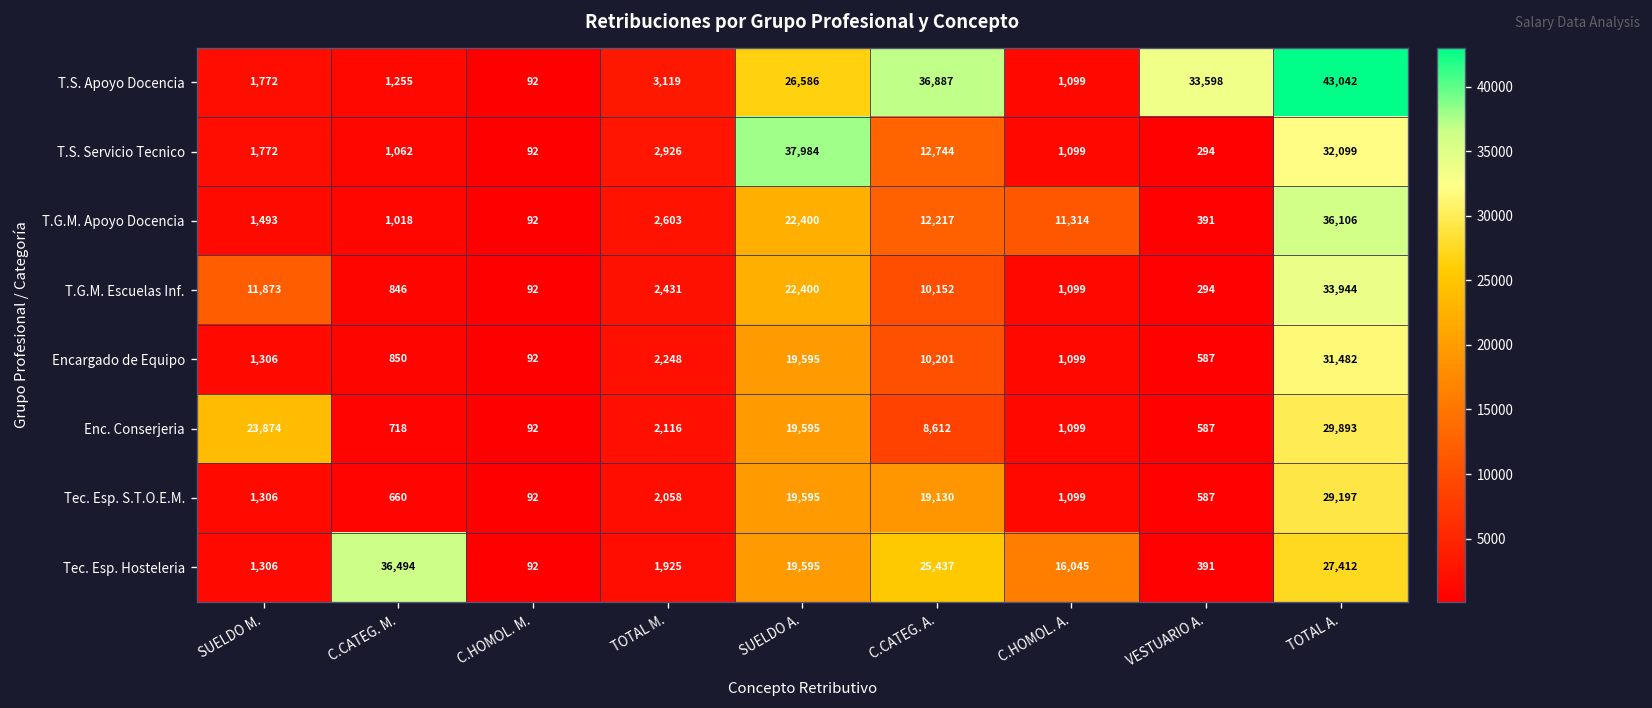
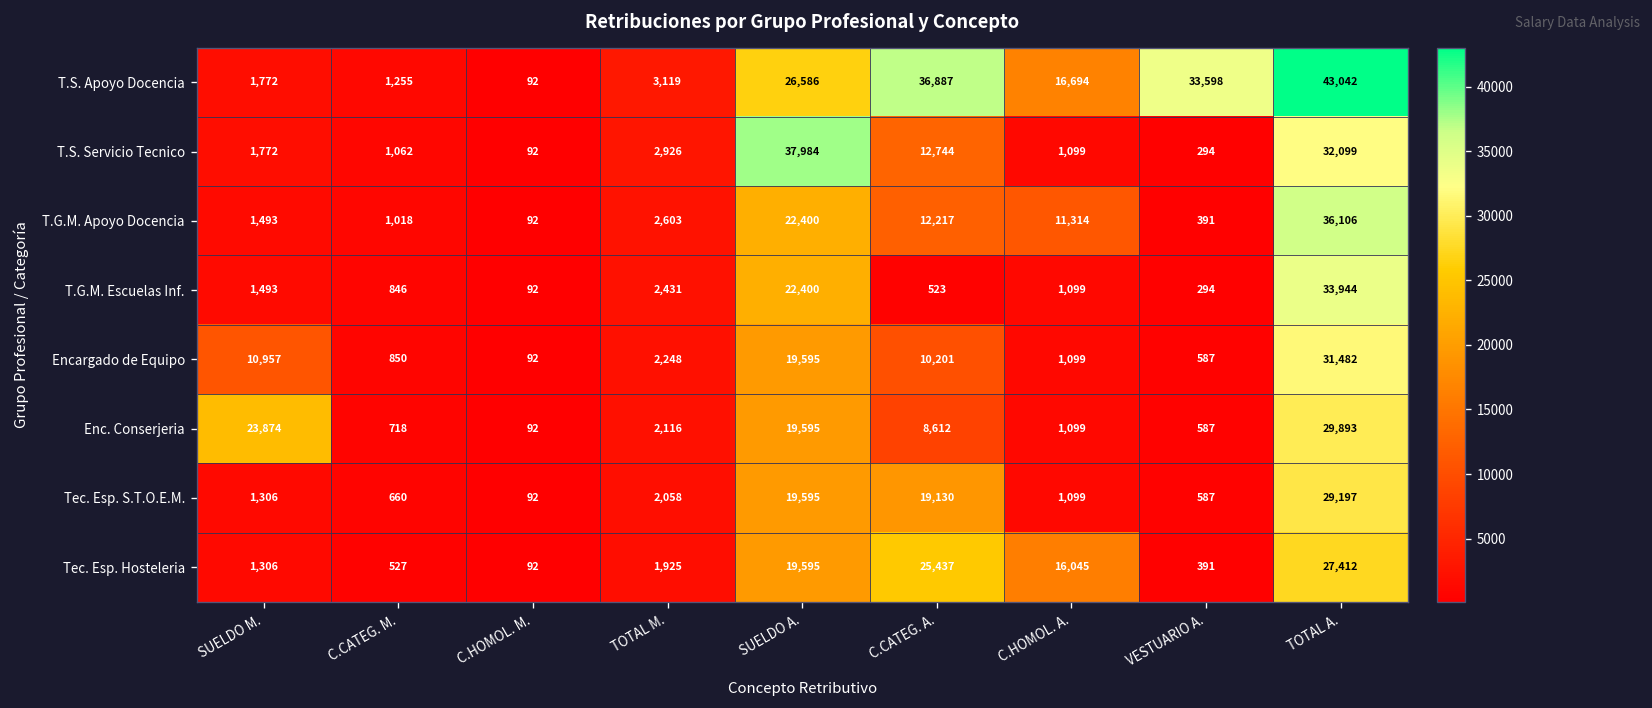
  {
    "T.S. Apoyo Docencia": {
      "SUELDO M.": "1,772",
      "C.CATEG. M.": "1,255",
      "C.HOMOL. M.": "92",
      "TOTAL M.": "3,119",
      "SUELDO A.": "26,586",
      "C.CATEG. A.": "36,887",
-     "C.HOMOL. A.": "1,099",
+     "C.HOMOL. A.": "16,694",
      "VESTUARIO A.": "33,598",
      "TOTAL A.": "43,042"
    },
    "T.S. Servicio Tecnico": {
      "SUELDO M.": "1,772",
      "C.CATEG. M.": "1,062",
      "C.HOMOL. M.": "92",
      "TOTAL M.": "2,926",
      "SUELDO A.": "37,984",
      "C.CATEG. A.": "12,744",
      "C.HOMOL. A.": "1,099",
      "VESTUARIO A.": "294",
      "TOTAL A.": "32,099"
    },
    "T.G.M. Apoyo Docencia": {
      "SUELDO M.": "1,493",
      "C.CATEG. M.": "1,018",
      "C.HOMOL. M.": "92",
      "TOTAL M.": "2,603",
      "SUELDO A.": "22,400",
      "C.CATEG. A.": "12,217",
      "C.HOMOL. A.": "11,314",
      "VESTUARIO A.": "391",
      "TOTAL A.": "36,106"
    },
    "T.G.M. Escuelas Inf.": {
-     "SUELDO M.": "11,873",
+     "SUELDO M.": "1,493",
      "C.CATEG. M.": "846",
      "C.HOMOL. M.": "92",
      "TOTAL M.": "2,431",
      "SUELDO A.": "22,400",
-     "C.CATEG. A.": "10,152",
+     "C.CATEG. A.": "523",
      "C.HOMOL. A.": "1,099",
      "VESTUARIO A.": "294",
      "TOTAL A.": "33,944"
    },
    "Encargado de Equipo": {
-     "SUELDO M.": "1,306",
+     "SUELDO M.": "10,957",
      "C.CATEG. M.": "850",
      "C.HOMOL. M.": "92",
      "TOTAL M.": "2,248",
      "SUELDO A.": "19,595",
      "C.CATEG. A.": "10,201",
      "C.HOMOL. A.": "1,099",
      "VESTUARIO A.": "587",
      "TOTAL A.": "31,482"
    },
    "Enc. Conserjeria": {
      "SUELDO M.": "23,874",
      "C.CATEG. M.": "718",
      "C.HOMOL. M.": "92",
      "TOTAL M.": "2,116",
      "SUELDO A.": "19,595",
      "C.CATEG. A.": "8,612",
      "C.HOMOL. A.": "1,099",
      "VESTUARIO A.": "587",
      "TOTAL A.": "29,893"
    },
    "Tec. Esp. S.T.O.E.M.": {
      "SUELDO M.": "1,306",
      "C.CATEG. M.": "660",
      "C.HOMOL. M.": "92",
      "TOTAL M.": "2,058",
      "SUELDO A.": "19,595",
      "C.CATEG. A.": "19,130",
      "C.HOMOL. A.": "1,099",
      "VESTUARIO A.": "587",
      "TOTAL A.": "29,197"
    },
    "Tec. Esp. Hosteleria": {
      "SUELDO M.": "1,306",
-     "C.CATEG. M.": "36,494",
+     "C.CATEG. M.": "527",
      "C.HOMOL. M.": "92",
      "TOTAL M.": "1,925",
      "SUELDO A.": "19,595",
      "C.CATEG. A.": "25,437",
      "C.HOMOL. A.": "16,045",
      "VESTUARIO A.": "391",
      "TOTAL A.": "27,412"
    }
  }
